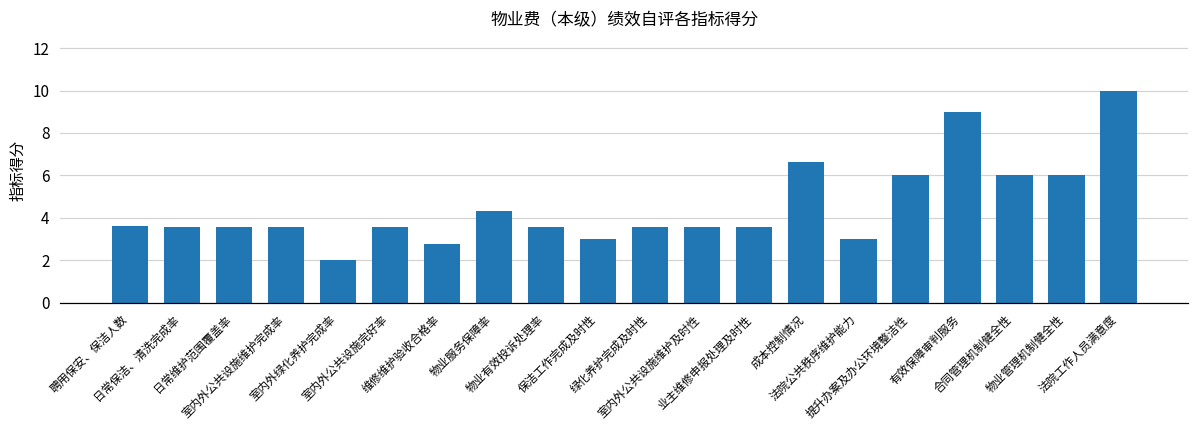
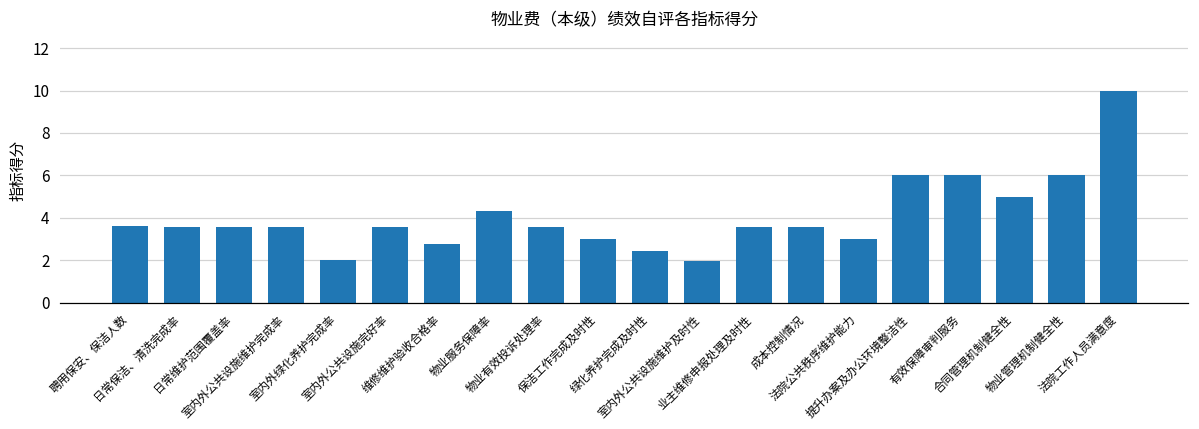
  {
    "聘用保安、保洁人数": 3.6,
    "日常保洁、清洗完成率": 3.6,
    "日常维护范围覆盖率": 3.6,
    "室内外公共设施维护完成率": 3.6,
    "室内外绿化养护完成率": 2.0,
    "室内外公共设施完好率": 3.6,
    "维修维护验收合格率": 2.8,
    "物业服务保障率": 4.3,
    "物业有效投诉处理率": 3.6,
    "保洁工作完成及时性": 3.0,
-   "绿化养护完成及时性": 3.6,
-   "室内外公共设施维护及时性": 3.6,
+   "绿化养护完成及时性": 2.4,
+   "室内外公共设施维护及时性": 1.9,
    "业主维修申报处理及时性": 3.6,
-   "成本控制情况": 6.7,
+   "成本控制情况": 3.6,
    "法院公共秩序维护能力": 3.0,
    "提升办案及办公环境整洁性": 6.0,
-   "有效保障审判服务": 9,
-   "合同管理机制健全性": 6,
+   "有效保障审判服务": 6,
+   "合同管理机制健全性": 5,
    "物业管理机制健全性": 6.0,
    "法院工作人员满意度": 10.0
  }
